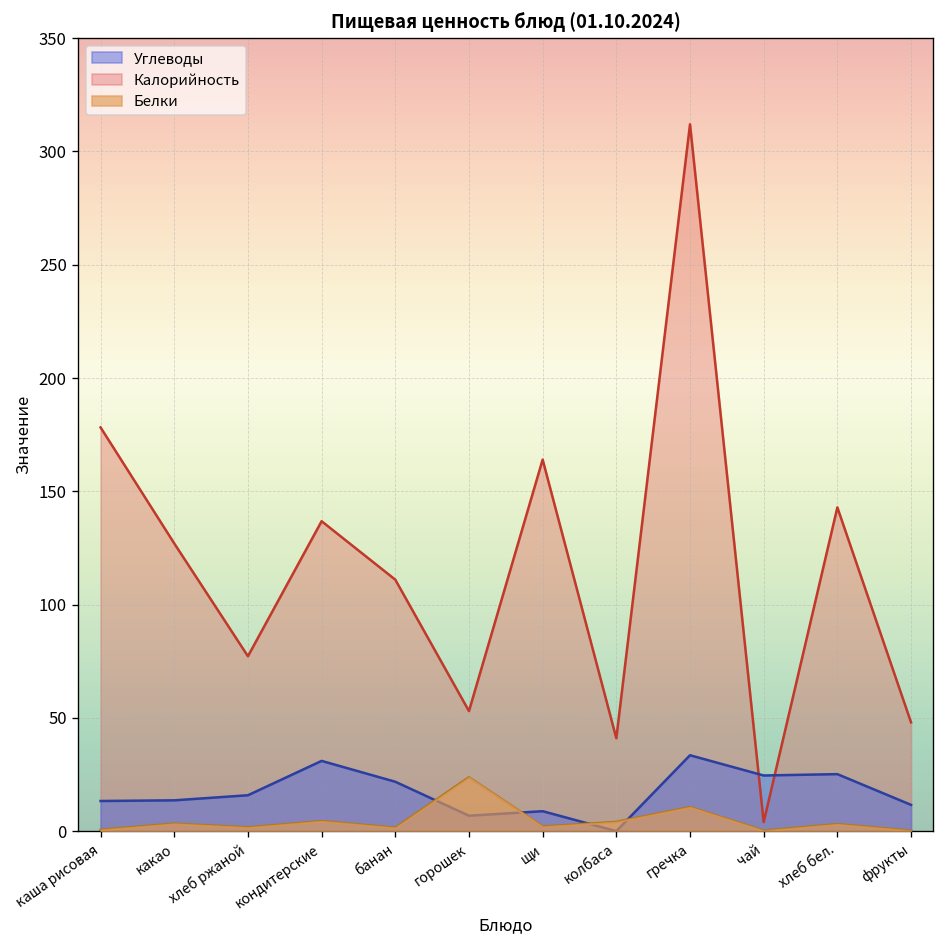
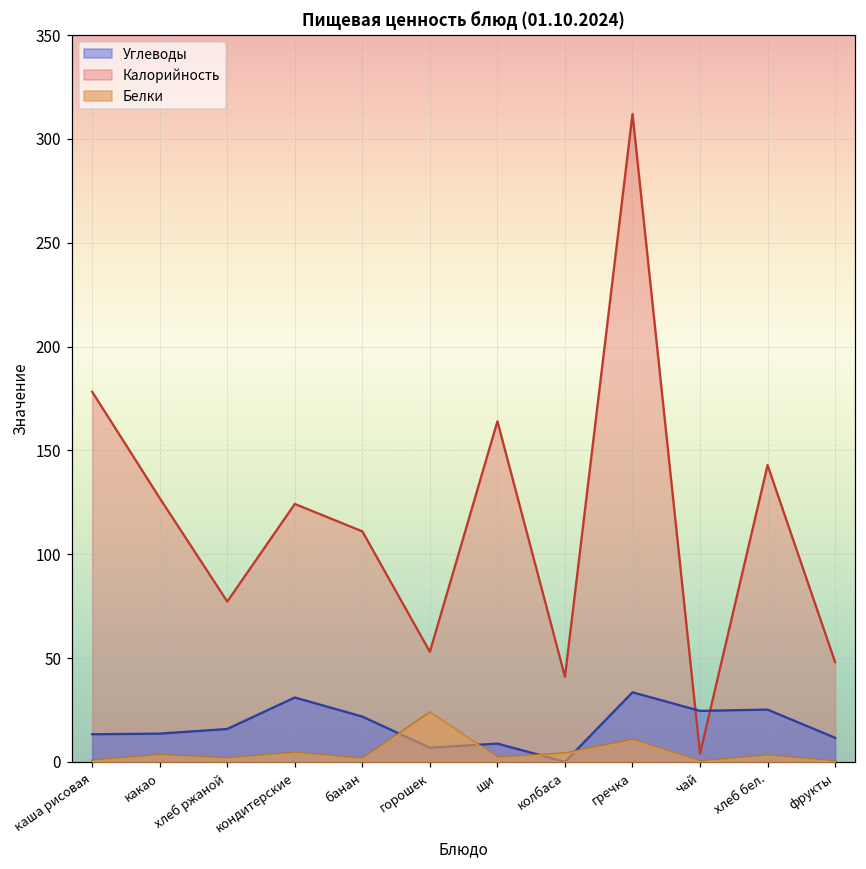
  {
    "Углеводы": {
      "каша рисовая": 13,
      "какао": 14,
      "хлеб ржаной": 16,
      "кондитерские": 31,
      "банан": 22,
      "горошек": 7,
      "щи": 9,
      "колбаса": 0,
      "гречка": 34,
      "чай": 25,
      "хлеб бел.": 25,
      "фрукты": 12
    },
    "Калорийность": {
      "каша рисовая": 178,
      "какао": 127,
      "хлеб ржаной": 77,
-     "кондитерские": 137,
+     "кондитерские": 124,
      "банан": 111,
      "горошек": 53,
      "щи": 164,
      "колбаса": 41,
      "гречка": 312,
      "чай": 4,
      "хлеб бел.": 143,
      "фрукты": 48
    },
    "Белки": {
      "каша рисовая": 1,
      "какао": 3,
      "хлеб ржаной": 2,
      "кондитерские": 4,
      "банан": 2,
      "горошек": 24,
      "щи": 2,
      "колбаса": 4,
      "гречка": 11,
      "чай": 0,
      "хлеб бел.": 3,
      "фрукты": 0
    }
  }
